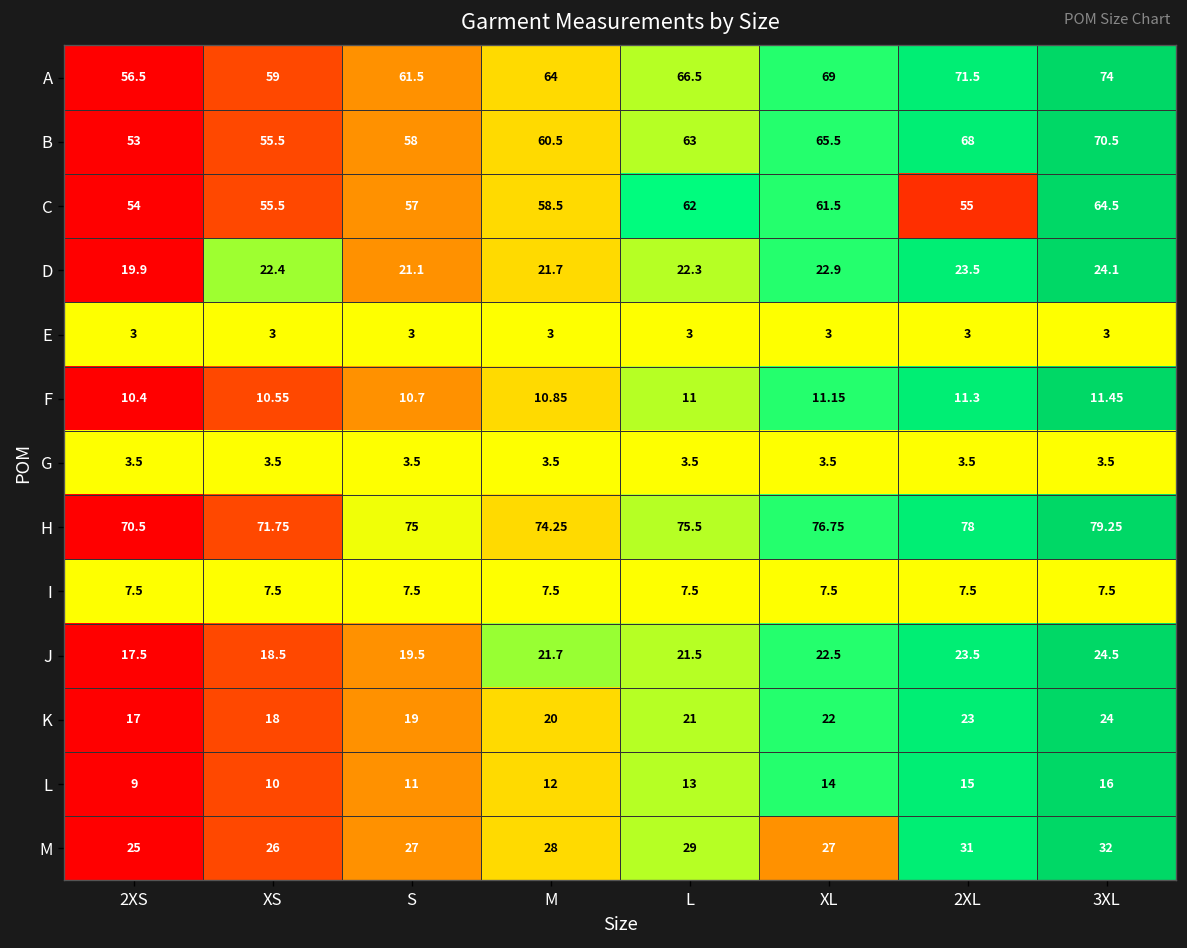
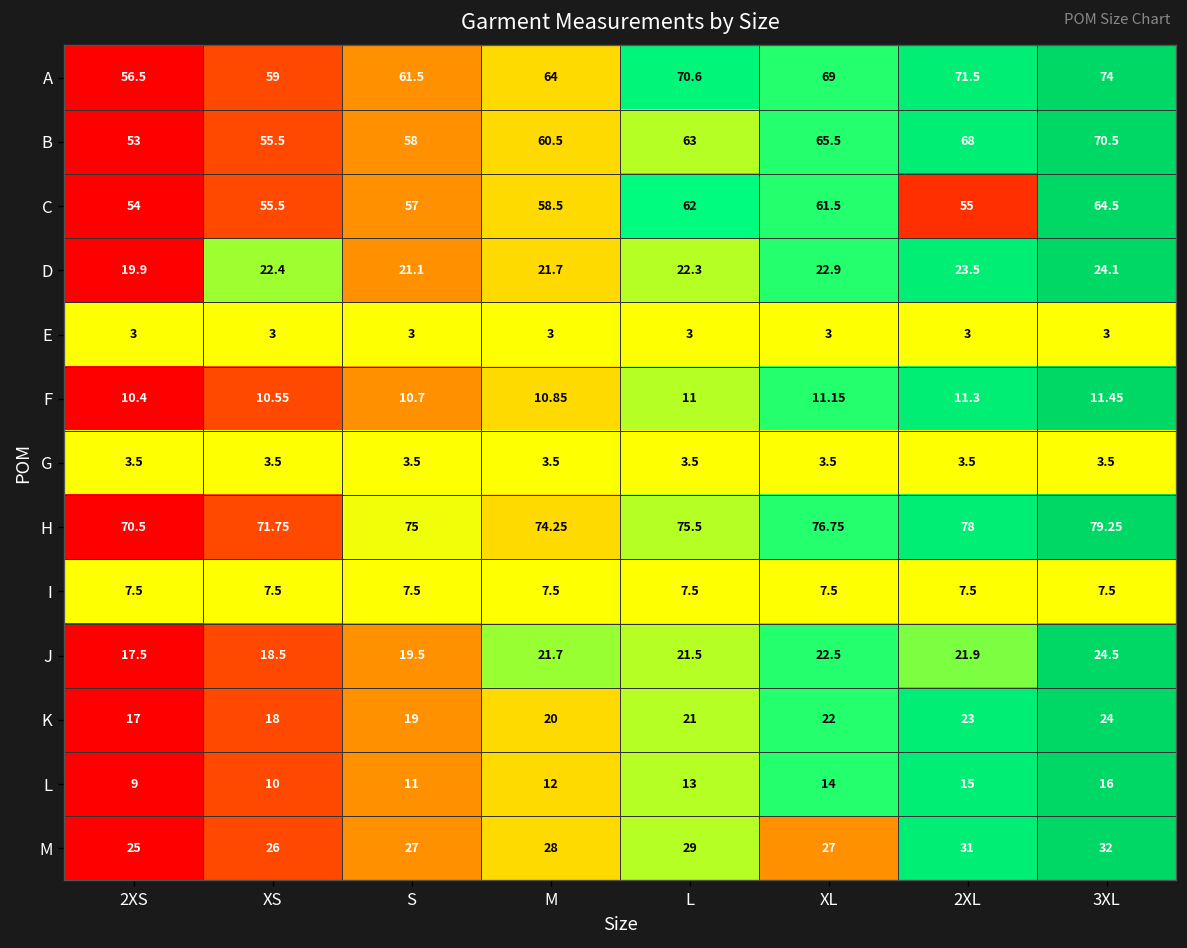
  {
    "A": {
      "2XS": 56.5,
      "XS": 59,
      "S": 61.5,
      "M": 64,
-     "L": 66.5,
+     "L": 70.6,
      "XL": 69,
      "2XL": 71.5,
      "3XL": 74
    },
    "B": {
      "2XS": 53,
      "XS": 55.5,
      "S": 58,
      "M": 60.5,
      "L": 63,
      "XL": 65.5,
      "2XL": 68,
      "3XL": 70.5
    },
    "C": {
      "2XS": 54,
      "XS": 55.5,
      "S": 57,
      "M": 58.5,
      "L": 62,
      "XL": 61.5,
      "2XL": 55,
      "3XL": 64.5
    },
    "D": {
      "2XS": 19.9,
      "XS": 22.4,
      "S": 21.1,
      "M": 21.7,
      "L": 22.3,
      "XL": 22.9,
      "2XL": 23.5,
      "3XL": 24.1
    },
    "E": {
      "2XS": 3,
      "XS": 3,
      "S": 3,
      "M": 3,
      "L": 3,
      "XL": 3,
      "2XL": 3,
      "3XL": 3
    },
    "F": {
      "2XS": 10.4,
      "XS": 10.55,
      "S": 10.7,
      "M": 10.85,
      "L": 11,
      "XL": 11.15,
      "2XL": 11.3,
      "3XL": 11.45
    },
    "G": {
      "2XS": 3.5,
      "XS": 3.5,
      "S": 3.5,
      "M": 3.5,
      "L": 3.5,
      "XL": 3.5,
      "2XL": 3.5,
      "3XL": 3.5
    },
    "H": {
      "2XS": 70.5,
      "XS": 71.75,
      "S": 75,
      "M": 74.25,
      "L": 75.5,
      "XL": 76.75,
      "2XL": 78,
      "3XL": 79.25
    },
    "I": {
      "2XS": 7.5,
      "XS": 7.5,
      "S": 7.5,
      "M": 7.5,
      "L": 7.5,
      "XL": 7.5,
      "2XL": 7.5,
      "3XL": 7.5
    },
    "J": {
      "2XS": 17.5,
      "XS": 18.5,
      "S": 19.5,
      "M": 21.7,
      "L": 21.5,
      "XL": 22.5,
-     "2XL": 23.5,
+     "2XL": 21.9,
      "3XL": 24.5
    },
    "K": {
      "2XS": 17,
      "XS": 18,
      "S": 19,
      "M": 20,
      "L": 21,
      "XL": 22,
      "2XL": 23,
      "3XL": 24
    },
    "L": {
      "2XS": 9,
      "XS": 10,
      "S": 11,
      "M": 12,
      "L": 13,
      "XL": 14,
      "2XL": 15,
      "3XL": 16
    },
    "M": {
      "2XS": 25,
      "XS": 26,
      "S": 27,
      "M": 28,
      "L": 29,
      "XL": 27,
      "2XL": 31,
      "3XL": 32
    }
  }
